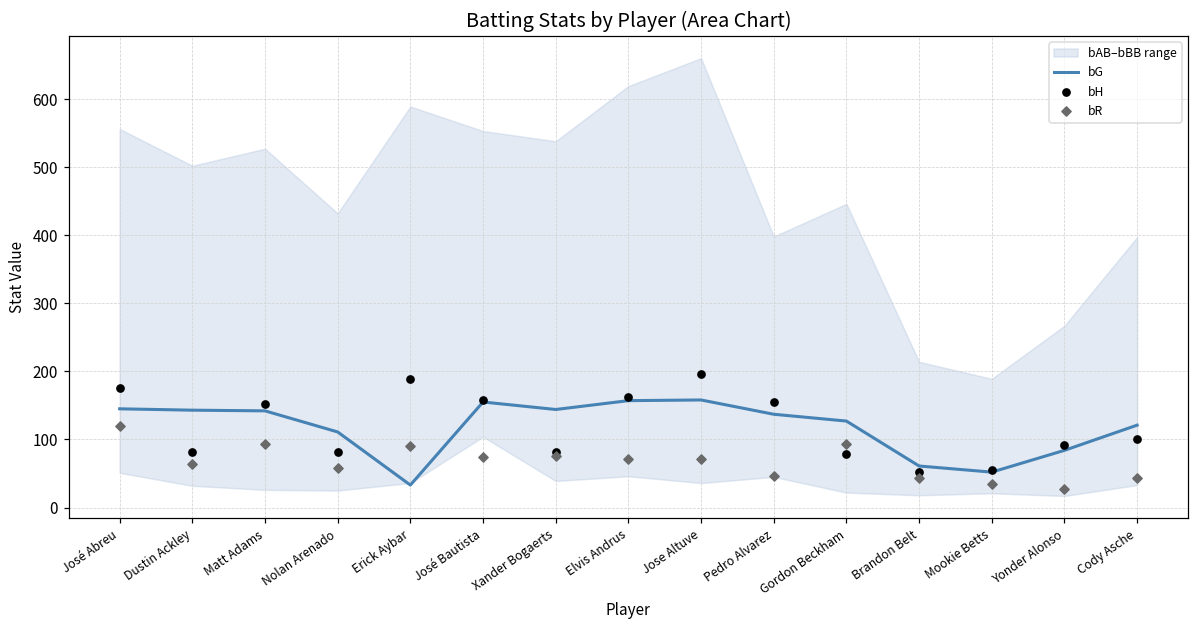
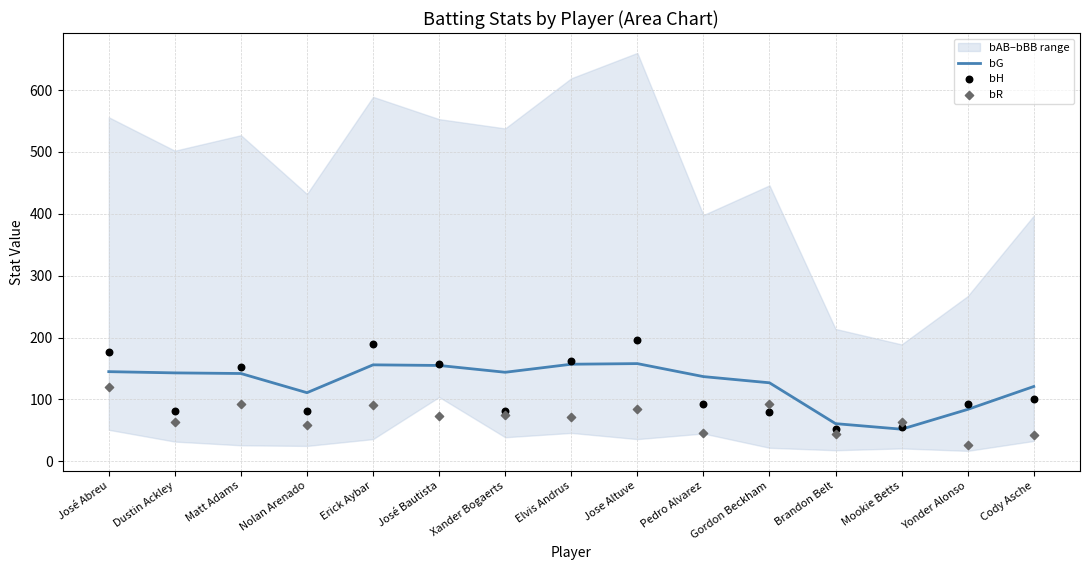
  {
    "bG": {
      "José Abreu": 150,
      "Dustin Ackley": 140,
      "Matt Adams": 140,
      "Nolan Arenado": 110,
-     "Erick Aybar": 30,
+     "Erick Aybar": 160,
      "Xander Bogaerts": 140,
      "Elvis Andrus": 160,
      "Jose Altuve": 160,
      "Pedro Alvarez": 140,
      "Gordon Beckham": 130,
      "Brandon Belt": 60,
      "Yonder Alonso": 80,
      "Cody Asche": 120
    },
    "bH": {
-     "Pedro Alvarez": 160
+     "Pedro Alvarez": 90
    },
    "bR": {
-     "Jose Altuve": 70,
-     "Mookie Betts": 30
+     "Jose Altuve": 90,
+     "Mookie Betts": 60
    }
  }
